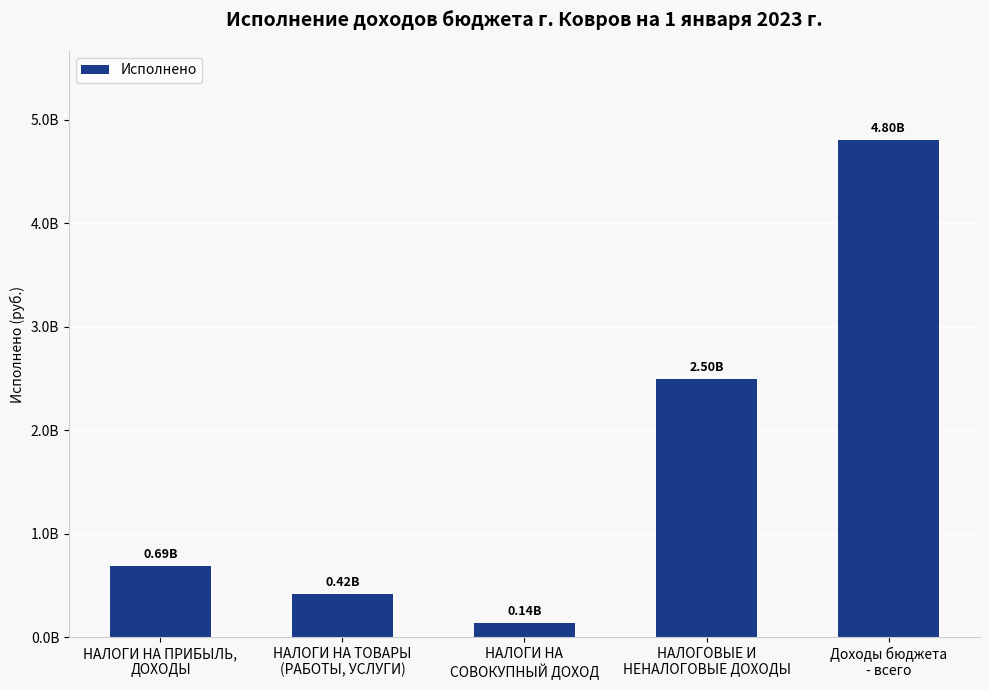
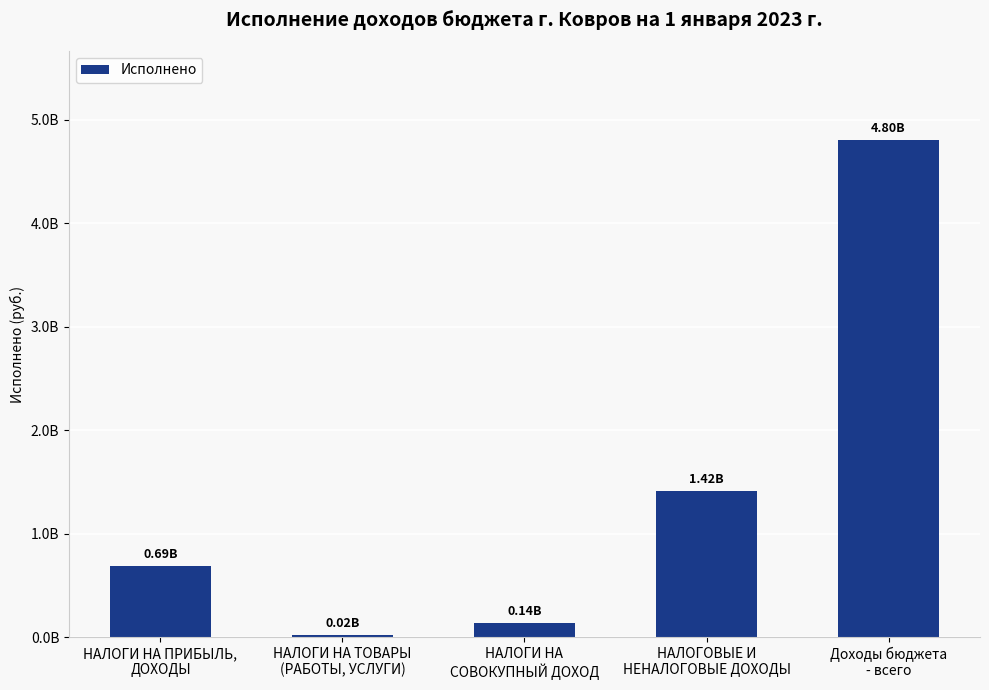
  {
    "НАЛОГИ НА ПРИБЫЛЬ, ДОХОДЫ": "0.69B",
-   "НАЛОГИ НА ТОВАРЫ (РАБОТЫ, УСЛУГИ)": "0.42B",
+   "НАЛОГИ НА ТОВАРЫ (РАБОТЫ, УСЛУГИ)": "0.02B",
    "НАЛОГИ НА СОВОКУПНЫЙ ДОХОД": "0.14B",
-   "НАЛОГОВЫЕ И НЕНАЛОГОВЫЕ ДОХОДЫ": "2.50B",
+   "НАЛОГОВЫЕ И НЕНАЛОГОВЫЕ ДОХОДЫ": "1.42B",
    "Доходы бюджета - всего": "4.80B"
  }
